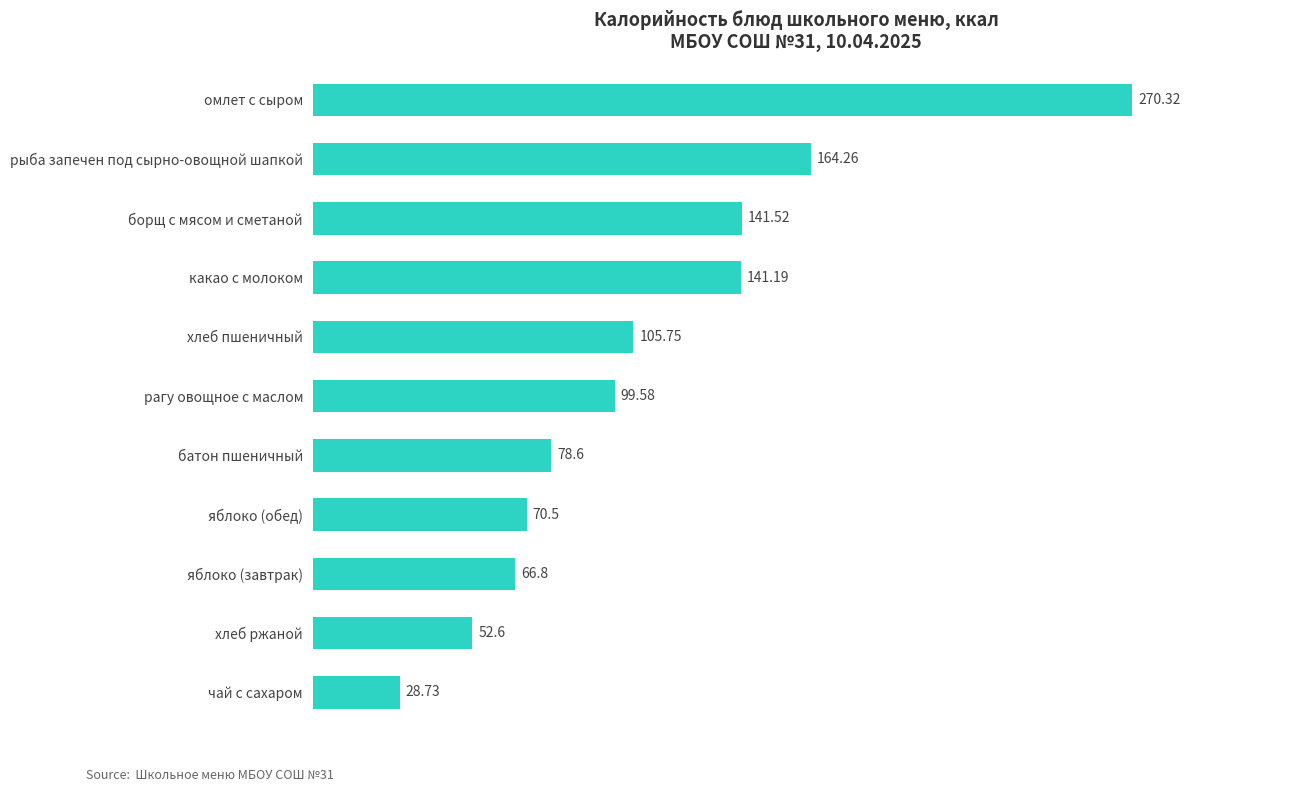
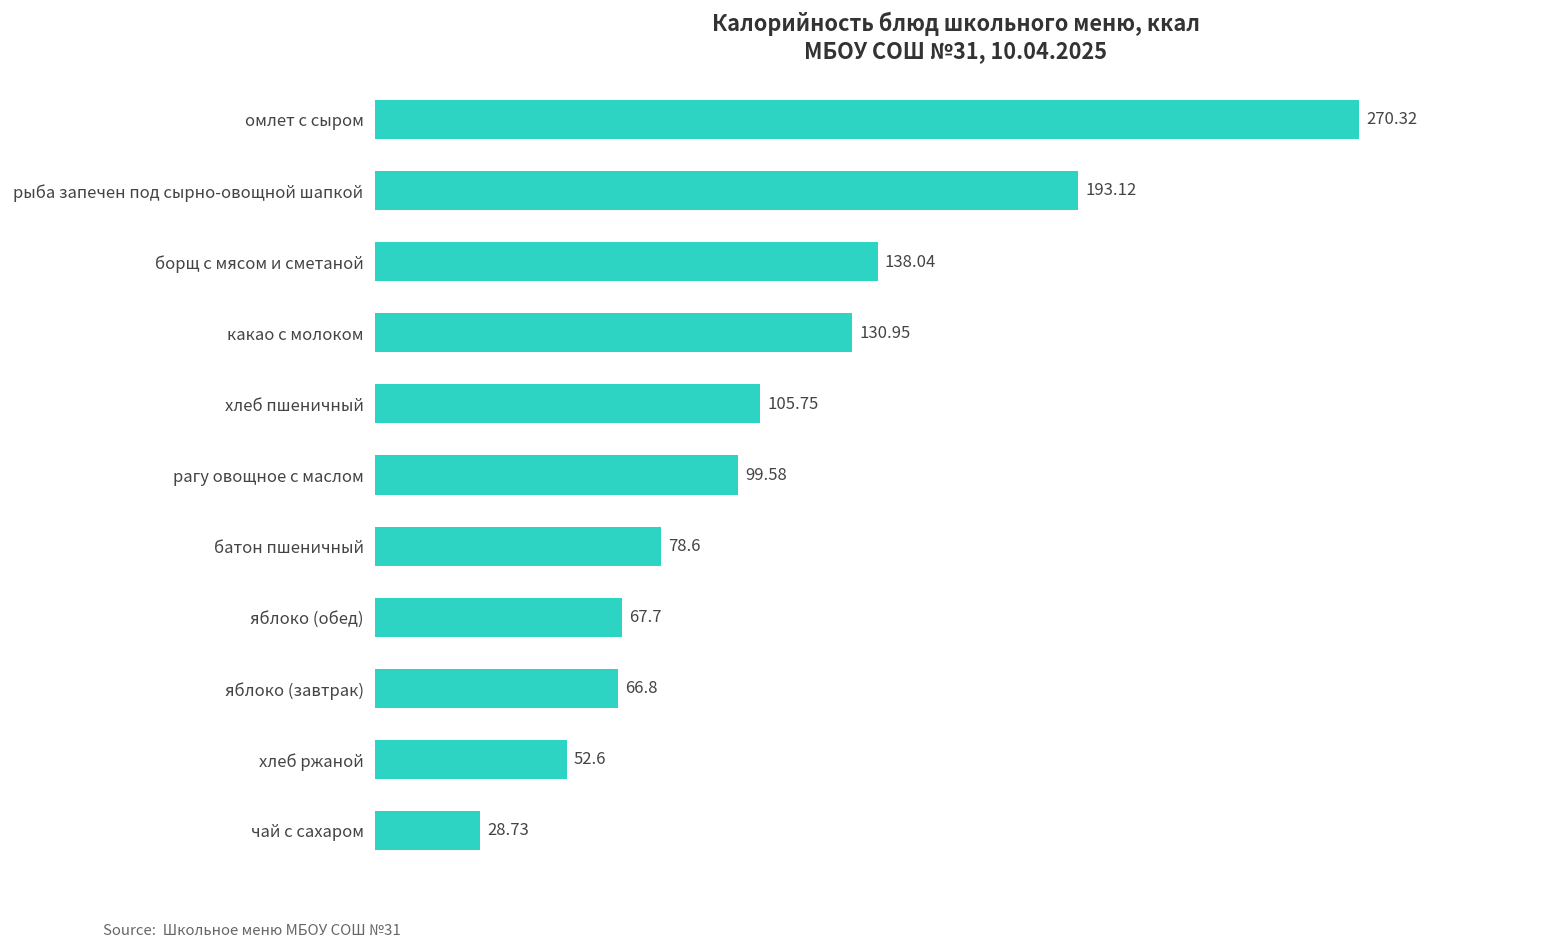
  {
    "омлет с сыром": 270.32,
-   "рыба запечен под сырно-овощной шапкой": 164.26,
-   "борщ с мясом и сметаной": 141.52,
-   "какао с молоком": 141.19,
+   "рыба запечен под сырно-овощной шапкой": 193.12,
+   "борщ с мясом и сметаной": 138.04,
+   "какао с молоком": 130.95,
    "хлеб пшеничный": 105.75,
    "рагу овощное с маслом": 99.58,
    "батон пшеничный": 78.6,
-   "яблоко (обед)": 70.5,
+   "яблоко (обед)": 67.7,
    "яблоко (завтрак)": 66.8,
    "хлеб ржаной": 52.6,
    "чай с сахаром": 28.73
  }
